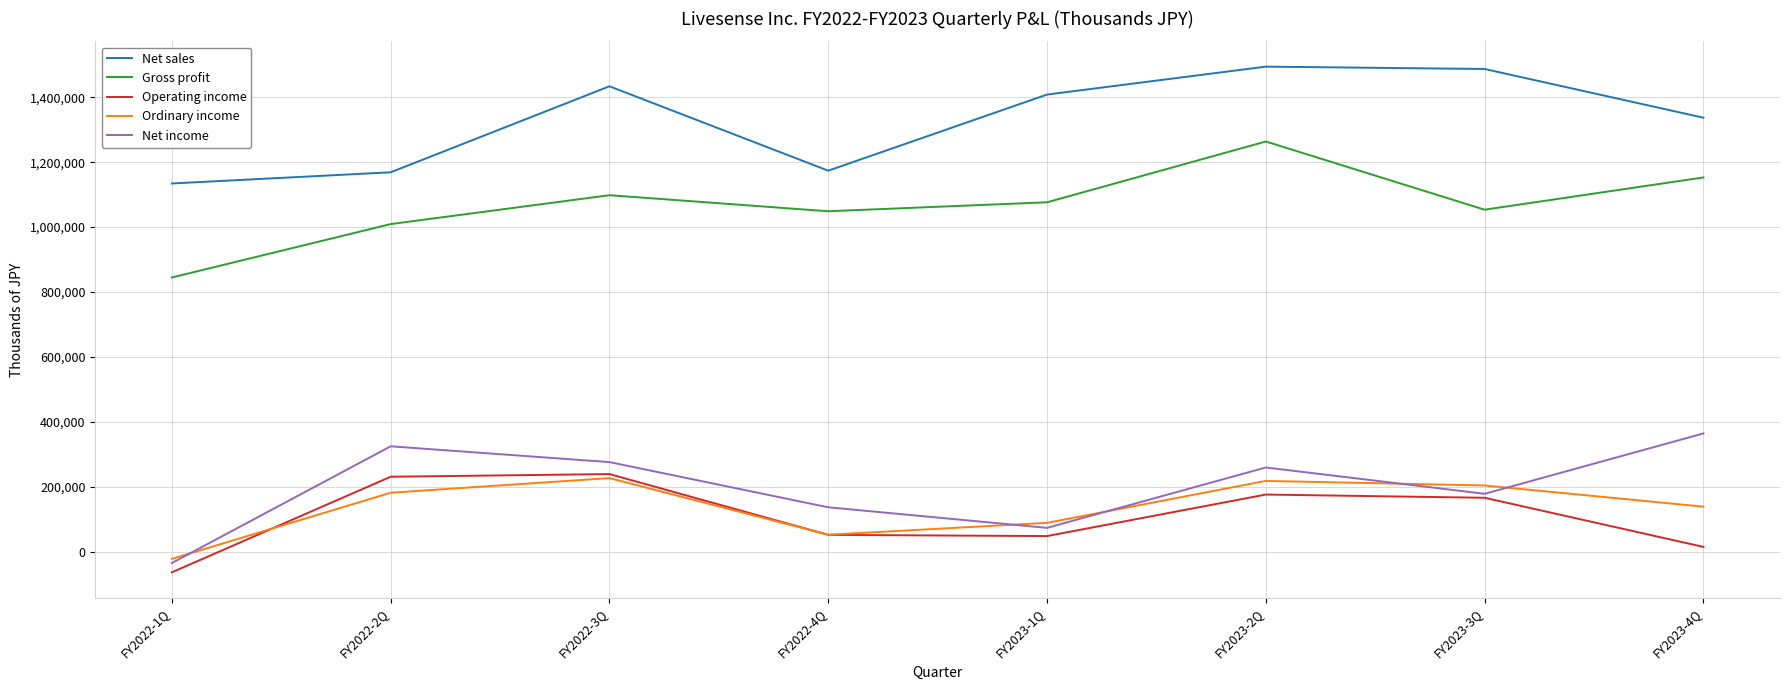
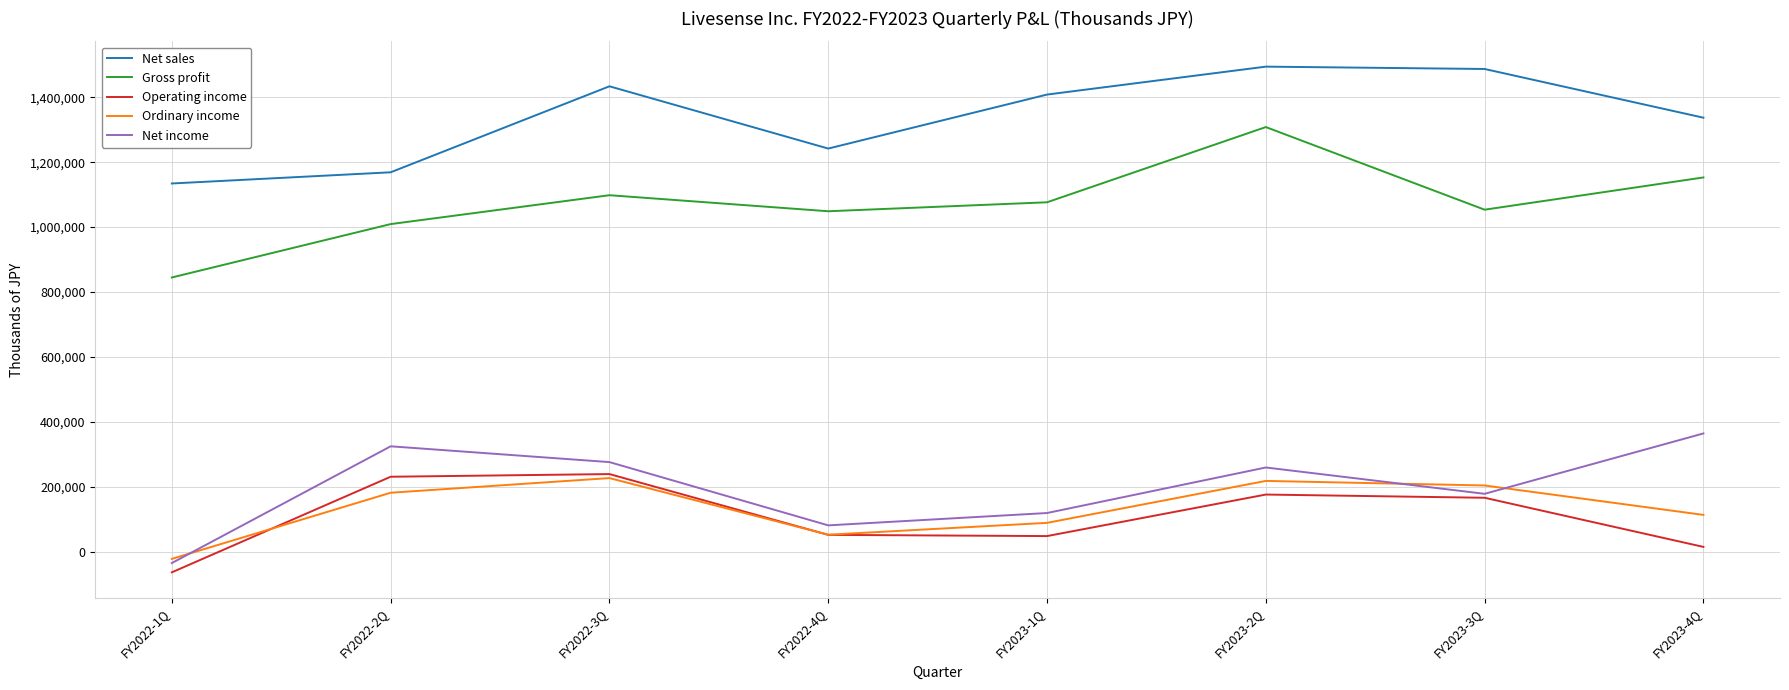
  {
    "Net sales": {
      "FY2022-1Q": "1,130,000",
      "FY2022-2Q": "1,170,000",
      "FY2022-3Q": "1,430,000",
-     "FY2022-4Q": "1,170,000",
+     "FY2022-4Q": "1,240,000",
      "FY2023-1Q": "1,410,000",
      "FY2023-2Q": "1,490,000",
      "FY2023-3Q": "1,490,000",
      "FY2023-4Q": "1,340,000"
    },
    "Gross profit": {
      "FY2022-1Q": "840,000",
      "FY2022-2Q": "1,010,000",
      "FY2022-3Q": "1,100,000",
      "FY2022-4Q": "1,050,000",
      "FY2023-1Q": "1,080,000",
-     "FY2023-2Q": "1,260,000",
+     "FY2023-2Q": "1,310,000",
      "FY2023-3Q": "1,050,000",
      "FY2023-4Q": "1,150,000"
    },
    "Operating income": {
      "FY2022-1Q": "-60,000",
      "FY2022-2Q": "230,000",
      "FY2022-3Q": "240,000",
      "FY2023-1Q": "50,000",
      "FY2023-2Q": "180,000",
      "FY2023-3Q": "170,000",
      "FY2023-4Q": "10,000"
    },
    "Ordinary income": {
      "FY2022-1Q": "-20,000",
      "FY2022-2Q": "180,000",
      "FY2022-3Q": "230,000",
      "FY2023-1Q": "90,000",
      "FY2023-2Q": "220,000",
      "FY2023-3Q": "200,000",
-     "FY2023-4Q": "140,000"
+     "FY2023-4Q": "110,000"
    },
    "Net income": {
      "FY2022-1Q": "-40,000",
      "FY2022-2Q": "320,000",
      "FY2022-3Q": "280,000",
-     "FY2022-4Q": "140,000",
-     "FY2023-1Q": "70,000",
+     "FY2022-4Q": "80,000",
+     "FY2023-1Q": "120,000",
      "FY2023-2Q": "260,000",
      "FY2023-3Q": "180,000",
      "FY2023-4Q": "360,000"
    }
  }
